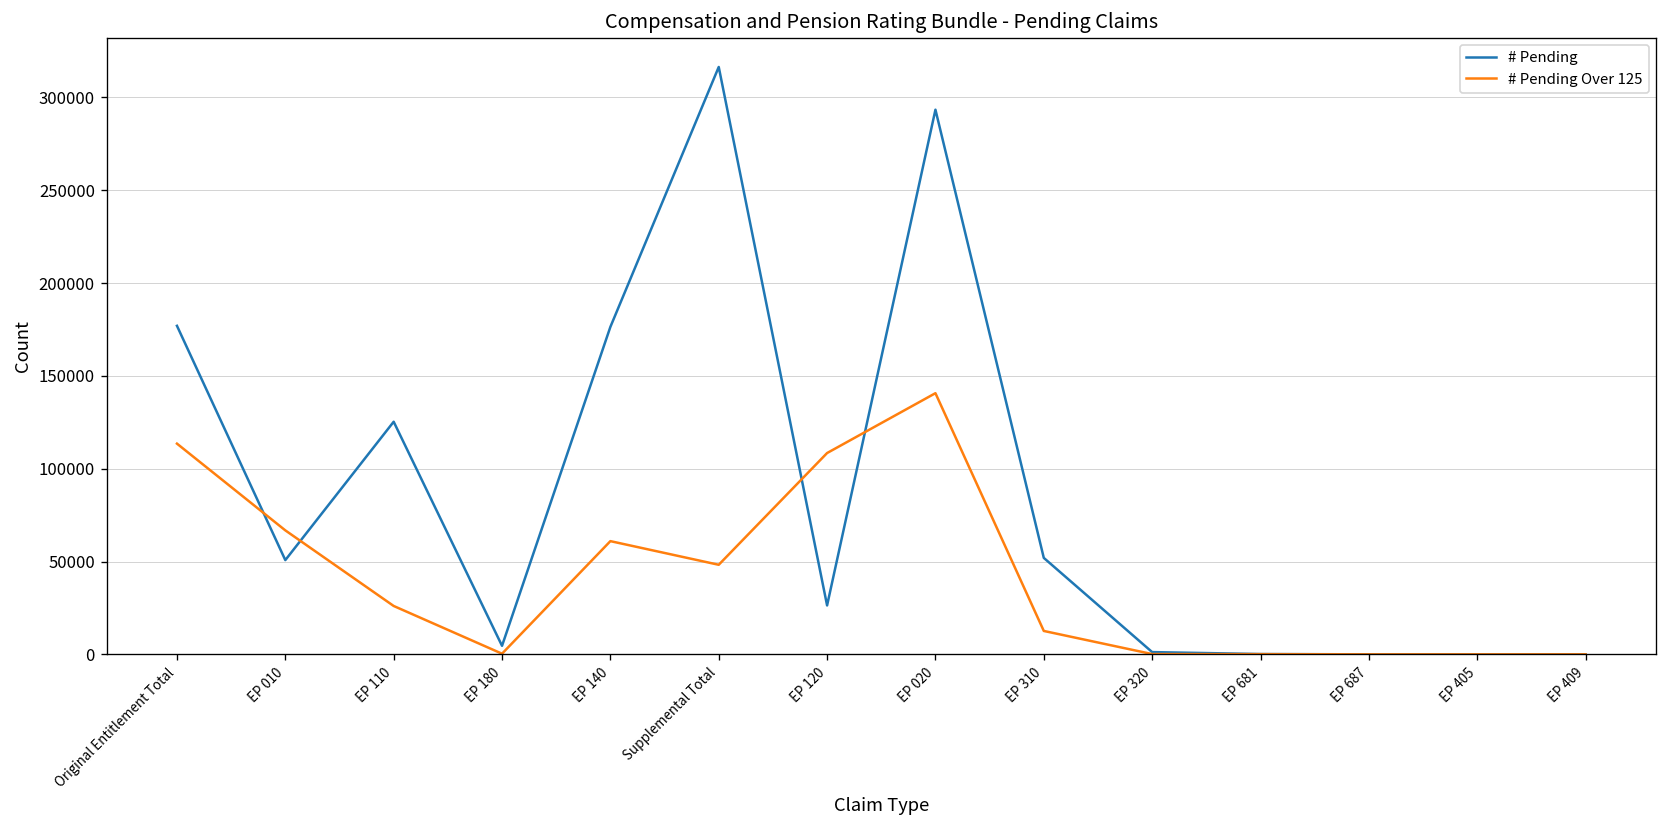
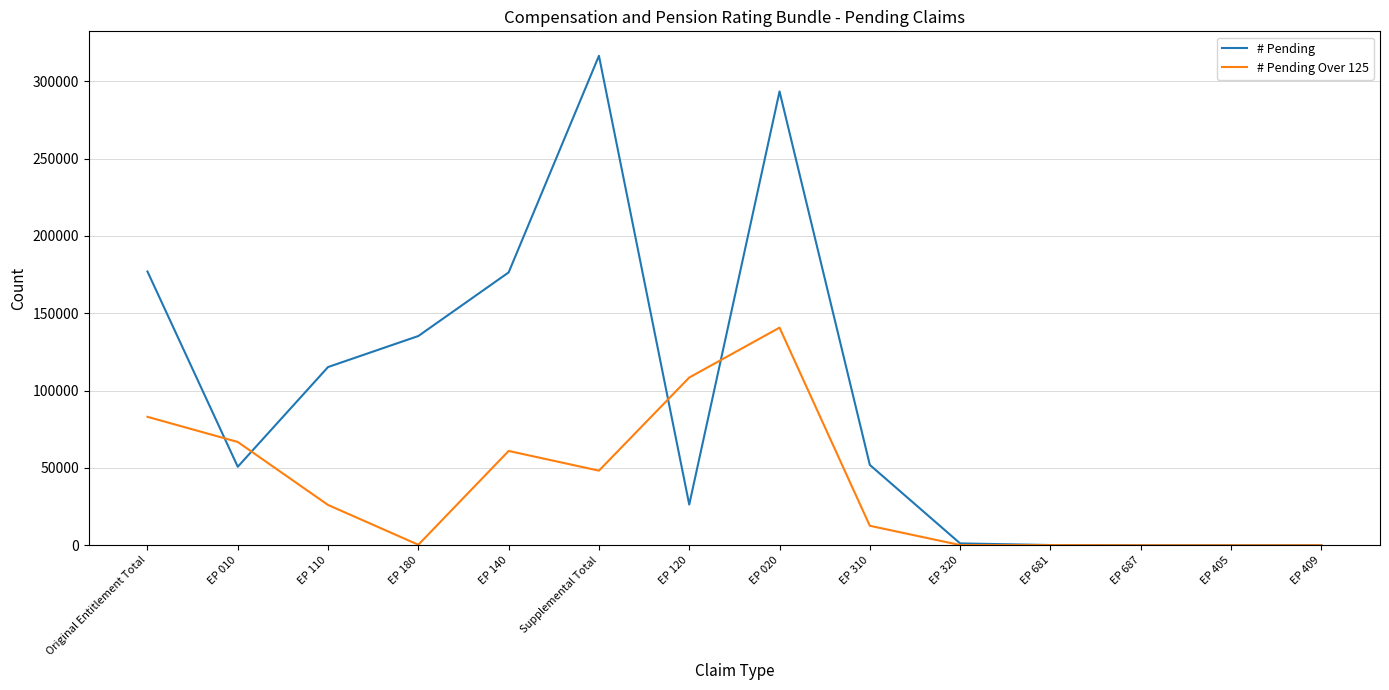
  {
    "# Pending": {
      "Original Entitlement Total": 177000,
      "EP 010": 51000,
-     "EP 110": 125000,
-     "EP 180": 5000,
+     "EP 110": 115000,
+     "EP 180": 135000,
      "EP 140": 176000,
      "Supplemental Total": 316000,
      "EP 120": 26000,
      "EP 020": 293000,
      "EP 310": 52000
    },
    "# Pending Over 125": {
-     "Original Entitlement Total": 113000,
+     "Original Entitlement Total": 83000,
      "EP 010": 67000,
      "EP 110": 26000,
      "EP 180": 0,
      "EP 140": 61000,
      "Supplemental Total": 48000,
      "EP 120": 108000,
      "EP 020": 141000,
      "EP 310": 13000
    }
  }
